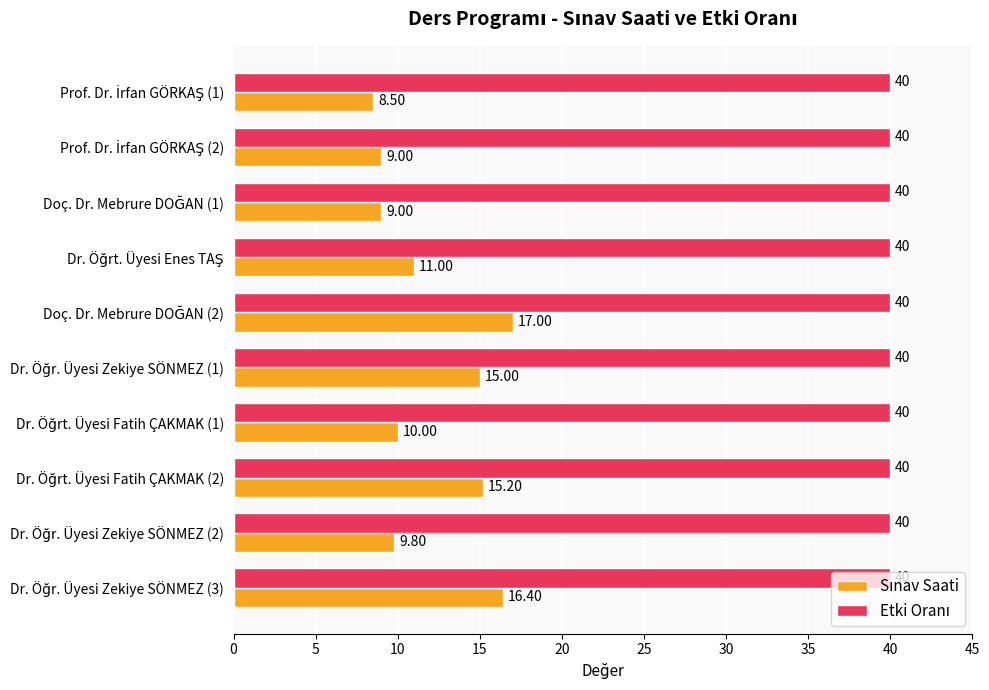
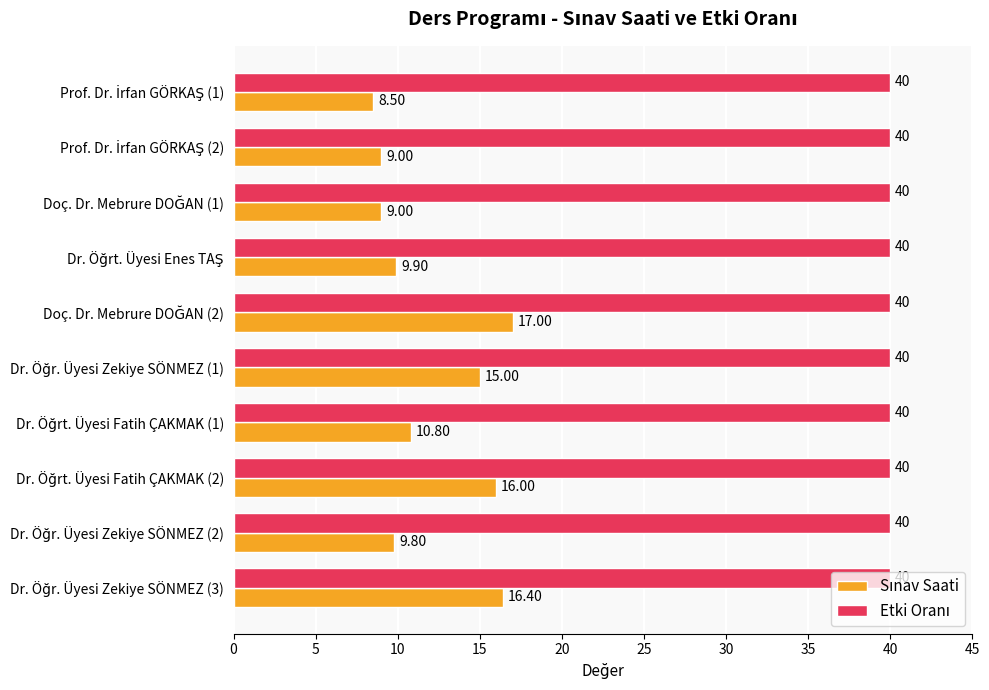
  {
    "Sınav Saati": {
      "Prof. Dr. İrfan GÖRKAŞ (1)": 8.50,
      "Prof. Dr. İrfan GÖRKAŞ (2)": 9.00,
      "Doç. Dr. Mebrure DOĞAN (1)": 9.00,
-     "Dr. Öğrt. Üyesi Enes TAŞ": 11.00,
+     "Dr. Öğrt. Üyesi Enes TAŞ": 9.90,
      "Doç. Dr. Mebrure DOĞAN (2)": 17.00,
      "Dr. Öğr. Üyesi Zekiye SÖNMEZ (1)": 15.00,
-     "Dr. Öğrt. Üyesi Fatih ÇAKMAK (1)": 10.00,
-     "Dr. Öğrt. Üyesi Fatih ÇAKMAK (2)": 15.20,
+     "Dr. Öğrt. Üyesi Fatih ÇAKMAK (1)": 10.80,
+     "Dr. Öğrt. Üyesi Fatih ÇAKMAK (2)": 16.00,
      "Dr. Öğr. Üyesi Zekiye SÖNMEZ (2)": 9.80,
      "Dr. Öğr. Üyesi Zekiye SÖNMEZ (3)": 16.40
    },
    "Etki Oranı": {
      "Prof. Dr. İrfan GÖRKAŞ (1)": 40,
      "Prof. Dr. İrfan GÖRKAŞ (2)": 40,
      "Doç. Dr. Mebrure DOĞAN (1)": 40,
      "Dr. Öğrt. Üyesi Enes TAŞ": 40,
      "Doç. Dr. Mebrure DOĞAN (2)": 40,
      "Dr. Öğr. Üyesi Zekiye SÖNMEZ (1)": 40,
      "Dr. Öğrt. Üyesi Fatih ÇAKMAK (1)": 40,
      "Dr. Öğrt. Üyesi Fatih ÇAKMAK (2)": 40,
      "Dr. Öğr. Üyesi Zekiye SÖNMEZ (2)": 40
    }
  }
